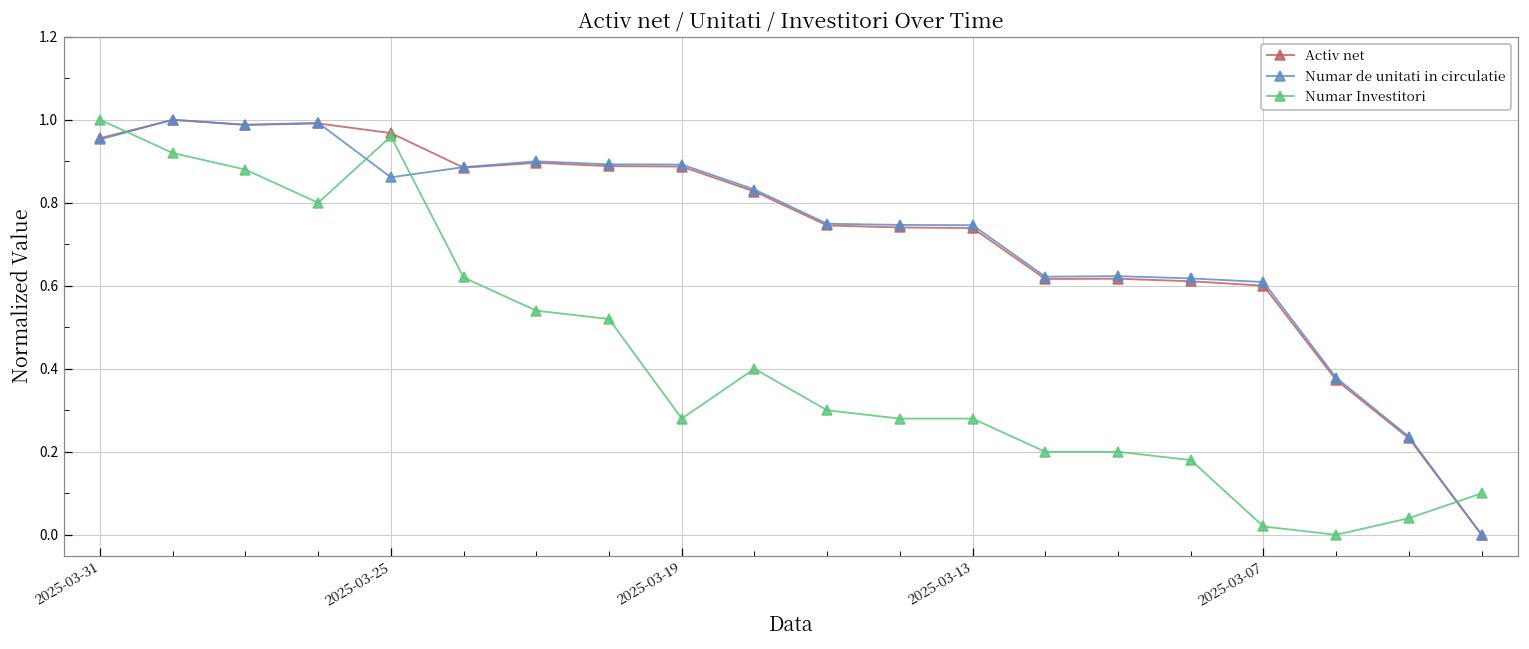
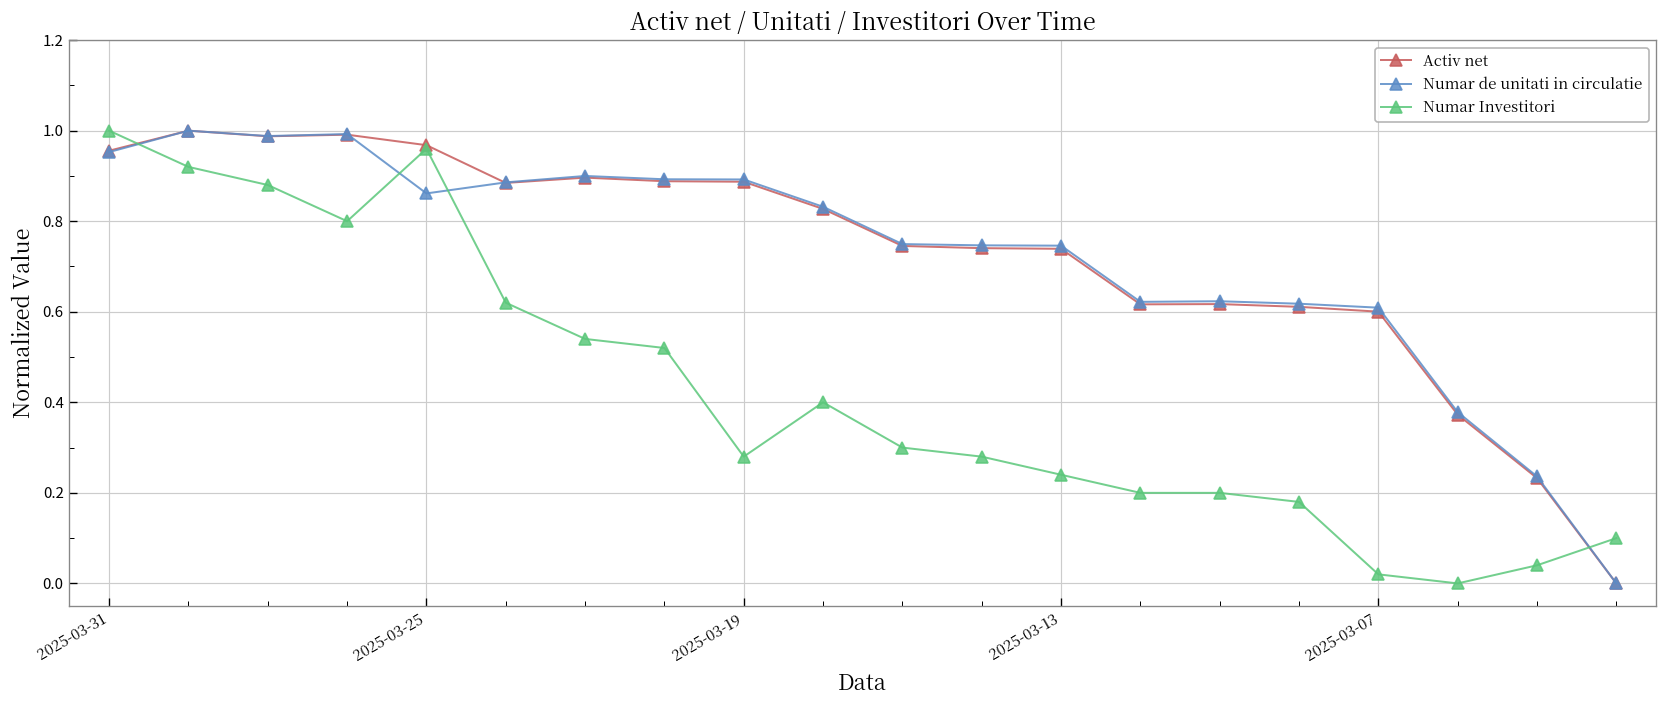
  {
    "Activ net": {
      "2025-03-25": 0.97,
      "2025-03-13": 0.74,
      "2025-03-07": 0.60
    },
    "Numar de unitati in circulatie": {
      "2025-03-25": 0.86,
      "2025-03-13": 0.75,
      "2025-03-07": 0.61
    },
    "Numar Investitori": {
      "2025-03-31": 1.00,
      "2025-03-25": 0.96,
      "2025-03-19": 0.28,
-     "2025-03-13": 0.28,
+     "2025-03-13": 0.24,
      "2025-03-07": 0.02
    }
  }
